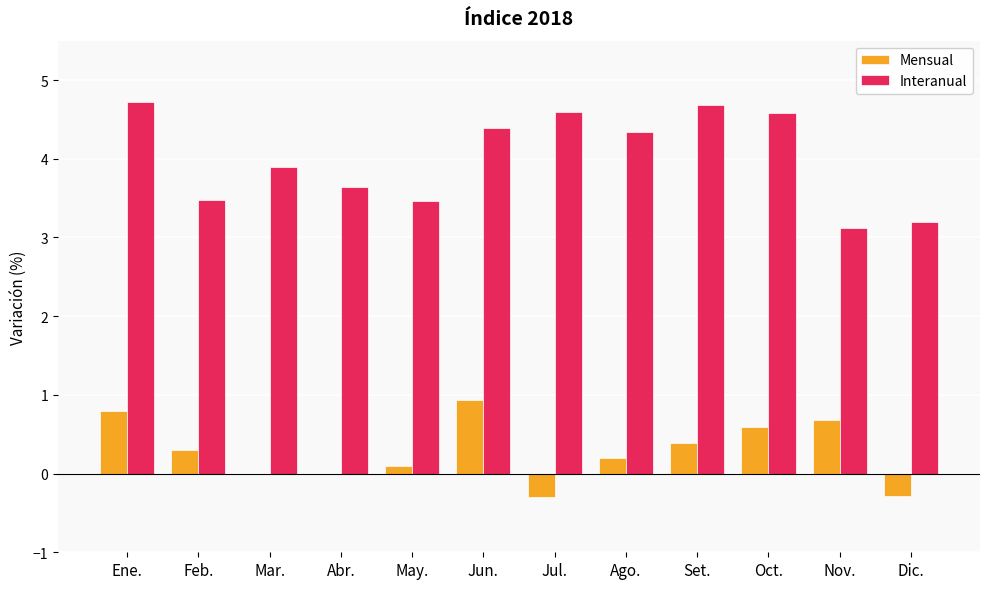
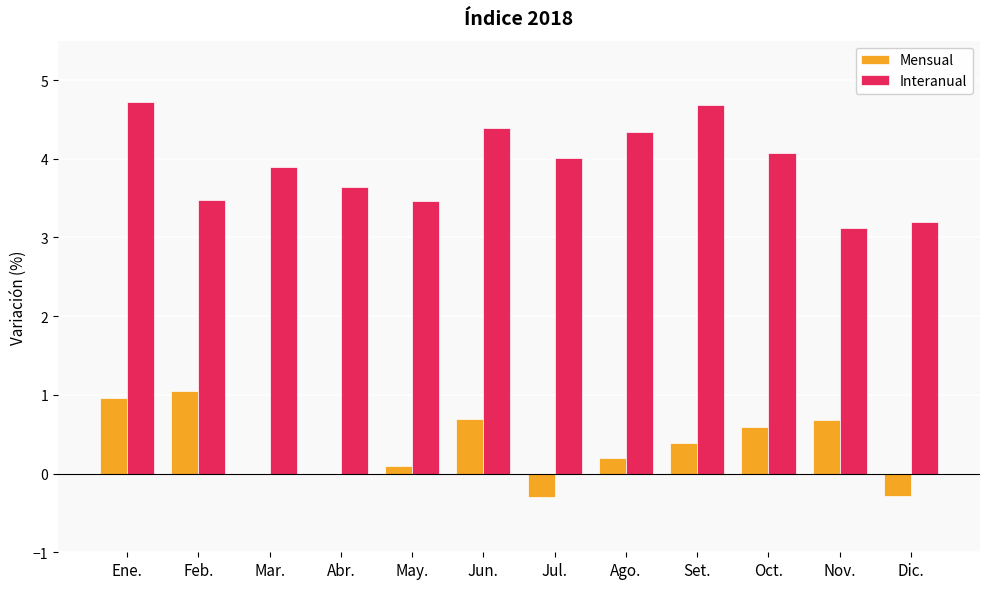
  {
    "Mensual": {
-     "Ene.": 0.8,
-     "Feb.": 0.3,
+     "Ene.": 1.0,
+     "Feb.": 1.0,
      "Mar.": 0.0,
      "Abr.": 0.0,
      "May.": 0.1,
-     "Jun.": 0.9,
+     "Jun.": 0.7,
      "Jul.": -0.3,
      "Ago.": 0.2,
      "Set.": 0.4,
      "Oct.": 0.6,
      "Nov.": 0.7,
      "Dic.": -0.3
    },
    "Interanual": {
      "Ene.": 4.7,
      "Feb.": 3.5,
      "Mar.": 3.9,
      "Abr.": 3.6,
      "May.": 3.5,
      "Jun.": 4.4,
-     "Jul.": 4.6,
+     "Jul.": 4.0,
      "Ago.": 4.3,
      "Set.": 4.7,
-     "Oct.": 4.6,
+     "Oct.": 4.1,
      "Nov.": 3.1,
      "Dic.": 3.2
    }
  }
